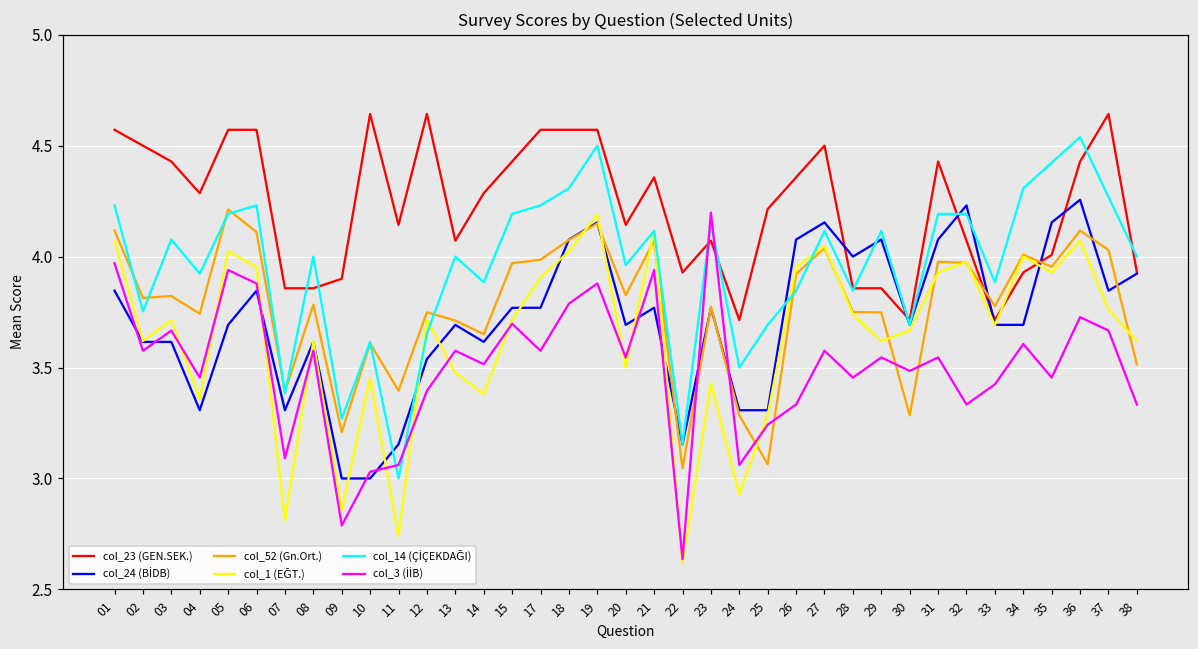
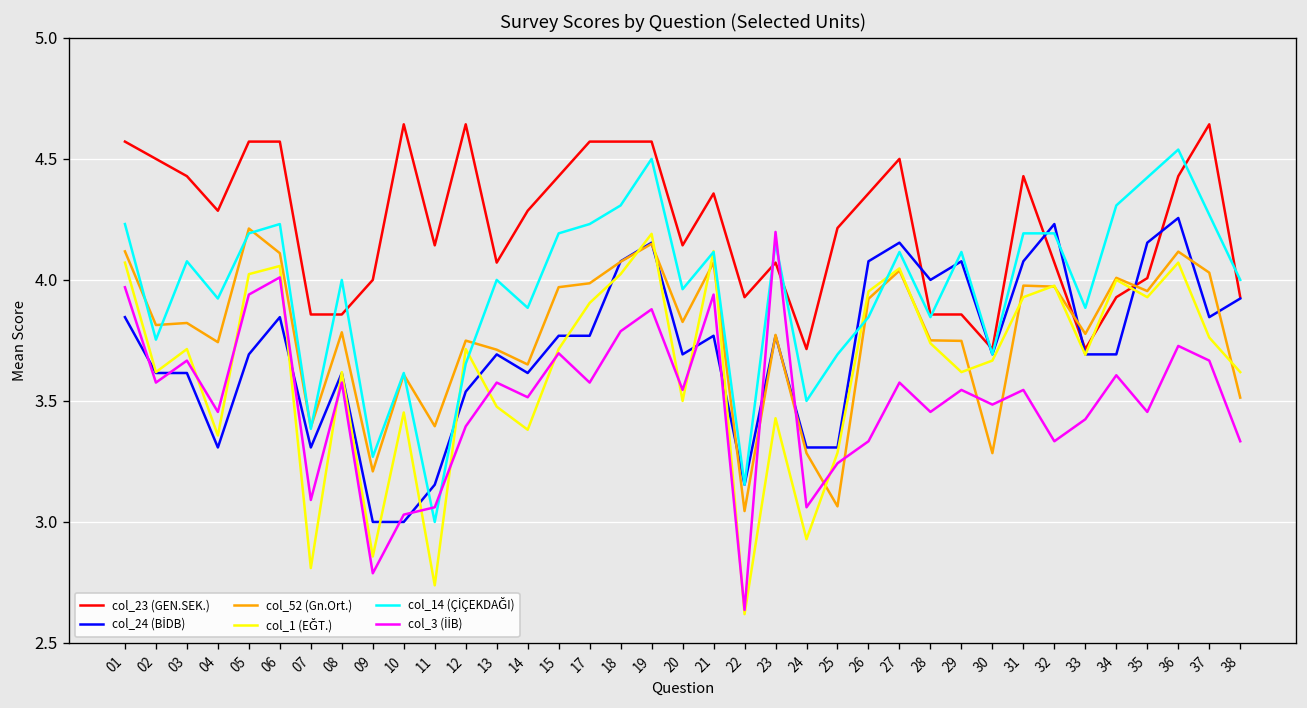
  {
    "col_23 (GEN.SEK.)": {
      "01": 4.57,
      "02": 4.5,
      "03": 4.43,
      "04": 4.29,
      "05": 4.57,
      "06": 4.57,
      "07": 3.86,
      "08": 3.86,
-     "09": 3.9,
+     "09": 4.0,
      "10": 4.64,
      "11": 4.14,
      "12": 4.64,
      "13": 4.07,
      "14": 4.29,
      "15": 4.43,
      "17": 4.57,
      "18": 4.57,
      "19": 4.57,
      "20": 4.14,
      "21": 4.36,
      "22": 3.93,
      "23": 4.07,
      "24": 3.71,
      "25": 4.21,
      "26": 4.36,
      "27": 4.5,
      "29": 3.86,
      "30": 3.71,
      "31": 4.43,
      "32": 4.07,
      "33": 3.71,
      "34": 3.93,
      "35": 4.0,
      "36": 4.43,
      "37": 4.64
    },
    "col_24 (BİDB)": {
      "01": 3.85,
      "03": 3.62,
      "04": 3.31,
      "05": 3.69,
      "06": 3.85,
      "07": 3.31,
      "09": 3.00,
      "10": 3.00,
      "11": 3.15,
      "12": 3.54,
      "13": 3.69,
      "14": 3.62,
      "15": 3.77,
      "17": 3.77,
      "20": 3.69,
      "21": 3.77,
      "24": 3.31,
      "25": 3.31,
      "26": 4.08,
      "27": 4.15,
      "28": 4.00,
      "29": 4.08,
      "31": 4.08,
      "32": 4.23,
      "34": 3.69,
      "35": 4.15,
      "36": 4.26,
      "37": 3.85
    },
    "col_52 (Gn.Ort.)": {
      "01": 4.12,
      "02": 3.81,
      "03": 3.82,
      "04": 3.74,
      "05": 4.21,
      "06": 4.11,
      "08": 3.78,
      "09": 3.21,
      "11": 3.40,
      "12": 3.75,
      "13": 3.71,
      "14": 3.65,
      "15": 3.97,
      "17": 3.99,
      "20": 3.83,
      "21": 4.07,
      "22": 3.05,
      "24": 3.28,
      "25": 3.06,
      "26": 3.92,
      "29": 3.75,
      "30": 3.28,
      "31": 3.98,
      "33": 3.78,
      "35": 3.95,
      "36": 4.12,
      "37": 4.03,
      "38": 3.51
    },
    "col_1 (EĞT.)": {
      "01": 4.07,
      "03": 3.71,
      "04": 3.36,
      "05": 4.02,
-     "06": 3.95,
+     "06": 4.06,
      "07": 2.81,
      "09": 2.86,
      "10": 3.45,
      "11": 2.74,
      "12": 3.71,
      "13": 3.48,
      "14": 3.38,
      "15": 3.71,
      "17": 3.90,
      "18": 4.02,
      "19": 4.19,
      "20": 3.50,
      "22": 2.62,
      "23": 3.43,
      "24": 2.93,
      "25": 3.29,
      "26": 3.95,
      "29": 3.62,
      "30": 3.67,
      "31": 3.93,
      "35": 3.93,
      "36": 4.07,
      "37": 3.76,
      "38": 3.62
    },
    "col_14 (ÇİÇEKDAĞI)": {
      "01": 4.23,
      "02": 3.75,
      "03": 4.08,
      "04": 3.92,
      "05": 4.19,
      "06": 4.23,
      "08": 4.00,
      "09": 3.27,
      "11": 3.00,
      "12": 3.65,
      "13": 4.00,
      "14": 3.88,
      "15": 4.19,
      "17": 4.23,
      "18": 4.31,
      "19": 4.50,
      "20": 3.96,
      "23": 4.15,
      "24": 3.50,
      "25": 3.69,
      "26": 3.85,
      "27": 4.12,
      "29": 4.12,
      "31": 4.19,
      "32": 4.19,
      "33": 3.88,
      "34": 4.31,
      "35": 4.42,
      "36": 4.54,
      "37": 4.27,
      "38": 4.00
    },
    "col_3 (İİB)": {
      "01": 3.97,
      "02": 3.58,
      "03": 3.67,
      "04": 3.45,
      "05": 3.94,
-     "06": 3.88,
+     "06": 4.01,
      "07": 3.09,
      "08": 3.58,
      "09": 2.79,
      "10": 3.03,
      "11": 3.06,
      "12": 3.39,
      "13": 3.58,
      "14": 3.52,
      "15": 3.70,
      "17": 3.58,
      "18": 3.79,
      "19": 3.88,
      "20": 3.55,
      "21": 3.94,
      "22": 2.64,
      "23": 4.20,
      "24": 3.06,
      "25": 3.24,
      "26": 3.33,
      "27": 3.58,
      "28": 3.45,
      "29": 3.55,
      "30": 3.48,
      "31": 3.55,
      "32": 3.33,
      "33": 3.42,
      "34": 3.61,
      "35": 3.45,
      "36": 3.73,
      "37": 3.67,
      "38": 3.33
    }
  }
